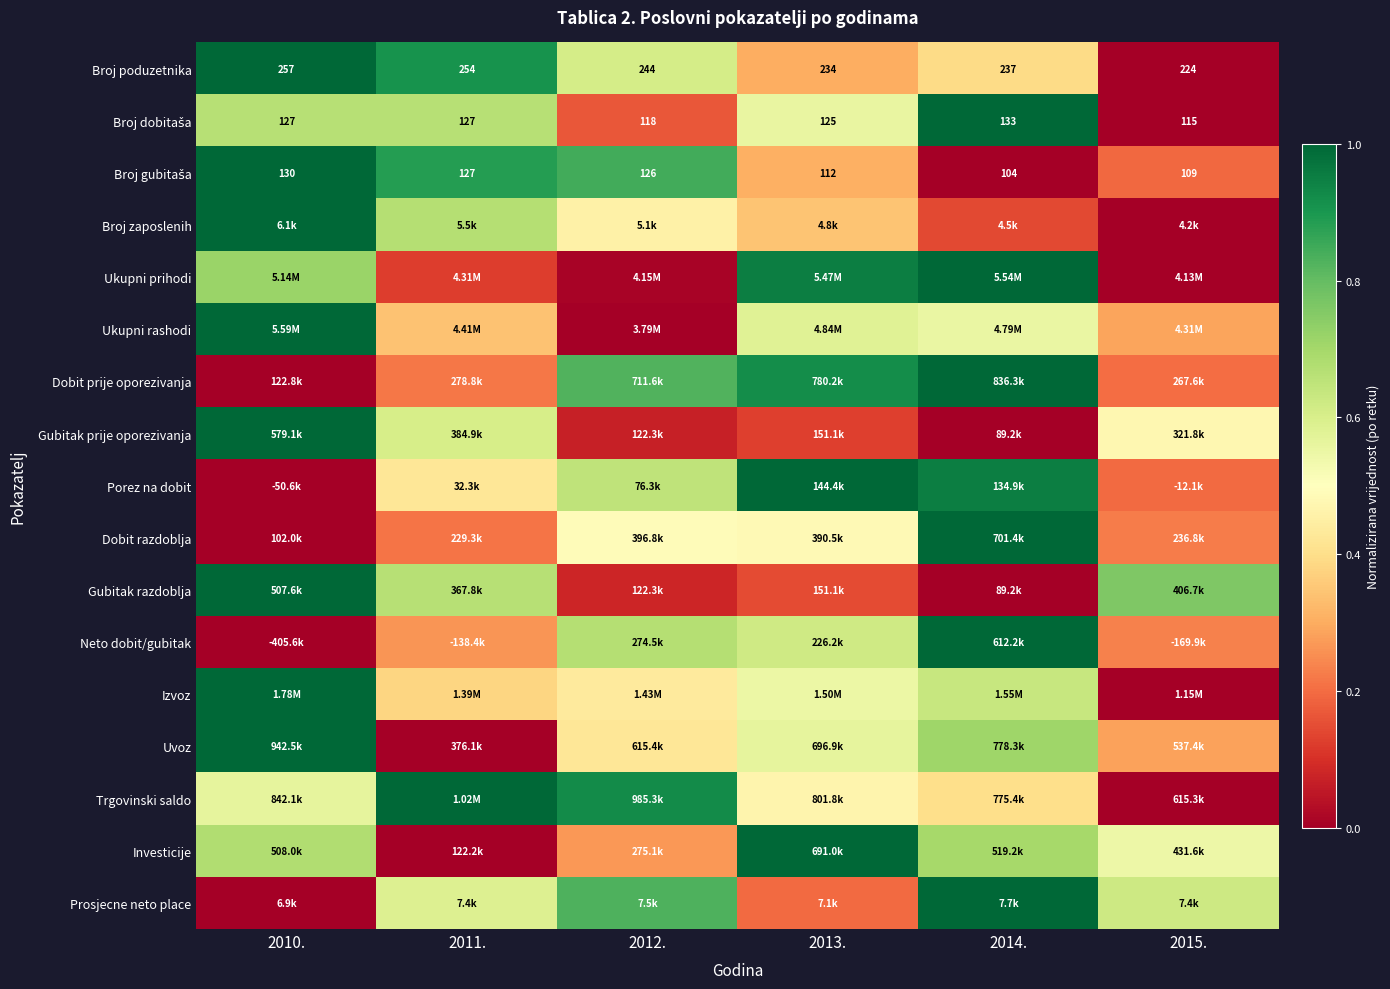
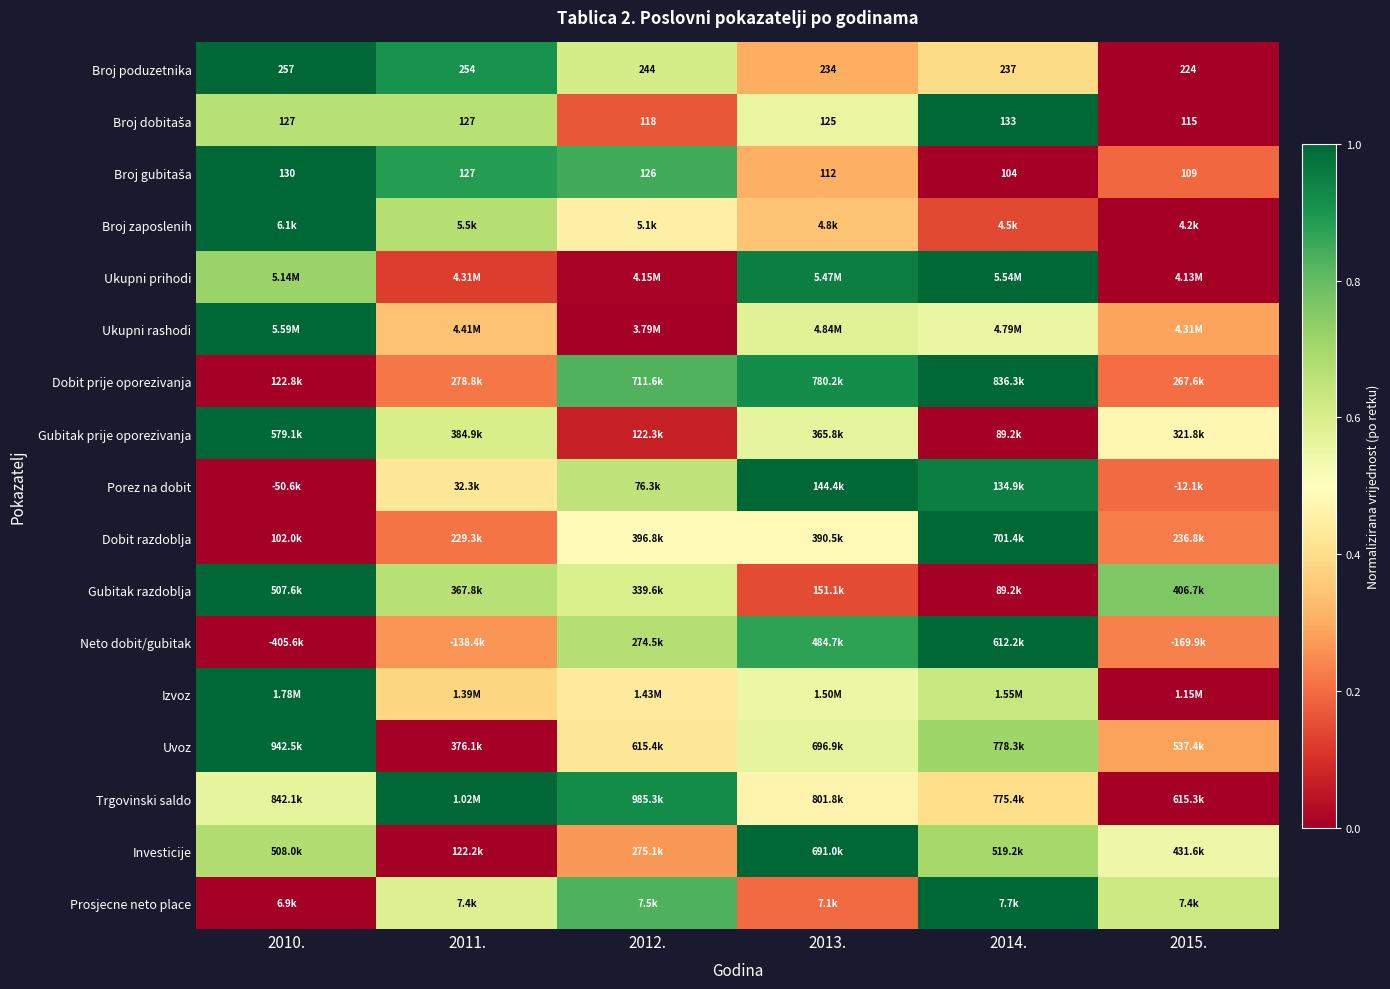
  {
    "Broj poduzetnika": {
      "2010.": "257",
      "2011.": "254",
      "2012.": "244",
      "2013.": "234",
      "2014.": "237",
      "2015.": "224"
    },
    "Broj dobitaša": {
      "2010.": "127",
      "2011.": "127",
      "2012.": "118",
      "2013.": "125",
      "2014.": "133",
      "2015.": "115"
    },
    "Broj gubitaša": {
      "2010.": "130",
      "2011.": "127",
      "2012.": "126",
      "2013.": "112",
      "2014.": "104",
      "2015.": "109"
    },
    "Broj zaposlenih": {
      "2010.": "6.1k",
      "2011.": "5.5k",
      "2012.": "5.1k",
      "2013.": "4.8k",
      "2014.": "4.5k",
      "2015.": "4.2k"
    },
    "Ukupni prihodi": {
      "2010.": "5.14M",
      "2011.": "4.31M",
      "2012.": "4.15M",
      "2013.": "5.47M",
      "2014.": "5.54M",
      "2015.": "4.13M"
    },
    "Ukupni rashodi": {
      "2010.": "5.59M",
      "2011.": "4.41M",
      "2012.": "3.79M",
      "2013.": "4.84M",
      "2014.": "4.79M",
      "2015.": "4.31M"
    },
    "Dobit prije oporezivanja": {
      "2010.": "122.8k",
      "2011.": "278.8k",
      "2012.": "711.6k",
      "2013.": "780.2k",
      "2014.": "836.3k",
      "2015.": "267.6k"
    },
    "Gubitak prije oporezivanja": {
      "2010.": "579.1k",
      "2011.": "384.9k",
      "2012.": "122.3k",
-     "2013.": "151.1k",
+     "2013.": "365.8k",
      "2014.": "89.2k",
      "2015.": "321.8k"
    },
    "Porez na dobit": {
      "2010.": "-50.6k",
      "2011.": "32.3k",
      "2012.": "76.3k",
      "2013.": "144.4k",
      "2014.": "134.9k",
      "2015.": "-12.1k"
    },
    "Dobit razdoblja": {
      "2010.": "102.0k",
      "2011.": "229.3k",
      "2012.": "396.8k",
      "2013.": "390.5k",
      "2014.": "701.4k",
      "2015.": "236.8k"
    },
    "Gubitak razdoblja": {
      "2010.": "507.6k",
      "2011.": "367.8k",
-     "2012.": "122.3k",
+     "2012.": "339.6k",
      "2013.": "151.1k",
      "2014.": "89.2k",
      "2015.": "406.7k"
    },
    "Neto dobit/gubitak": {
      "2010.": "-405.6k",
      "2011.": "-138.4k",
      "2012.": "274.5k",
-     "2013.": "226.2k",
+     "2013.": "484.7k",
      "2014.": "612.2k",
      "2015.": "-169.9k"
    },
    "Izvoz": {
      "2010.": "1.78M",
      "2011.": "1.39M",
      "2012.": "1.43M",
      "2013.": "1.50M",
      "2014.": "1.55M",
      "2015.": "1.15M"
    },
    "Uvoz": {
      "2010.": "942.5k",
      "2011.": "376.1k",
      "2012.": "615.4k",
      "2013.": "696.9k",
      "2014.": "778.3k",
      "2015.": "537.4k"
    },
    "Trgovinski saldo": {
      "2010.": "842.1k",
      "2011.": "1.02M",
      "2012.": "985.3k",
      "2013.": "801.8k",
      "2014.": "775.4k",
      "2015.": "615.3k"
    },
    "Investicije": {
      "2010.": "508.0k",
      "2011.": "122.2k",
      "2012.": "275.1k",
      "2013.": "691.0k",
      "2014.": "519.2k",
      "2015.": "431.6k"
    },
    "Prosjecne neto place": {
      "2010.": "6.9k",
      "2011.": "7.4k",
      "2012.": "7.5k",
      "2013.": "7.1k",
      "2014.": "7.7k",
      "2015.": "7.4k"
    }
  }
